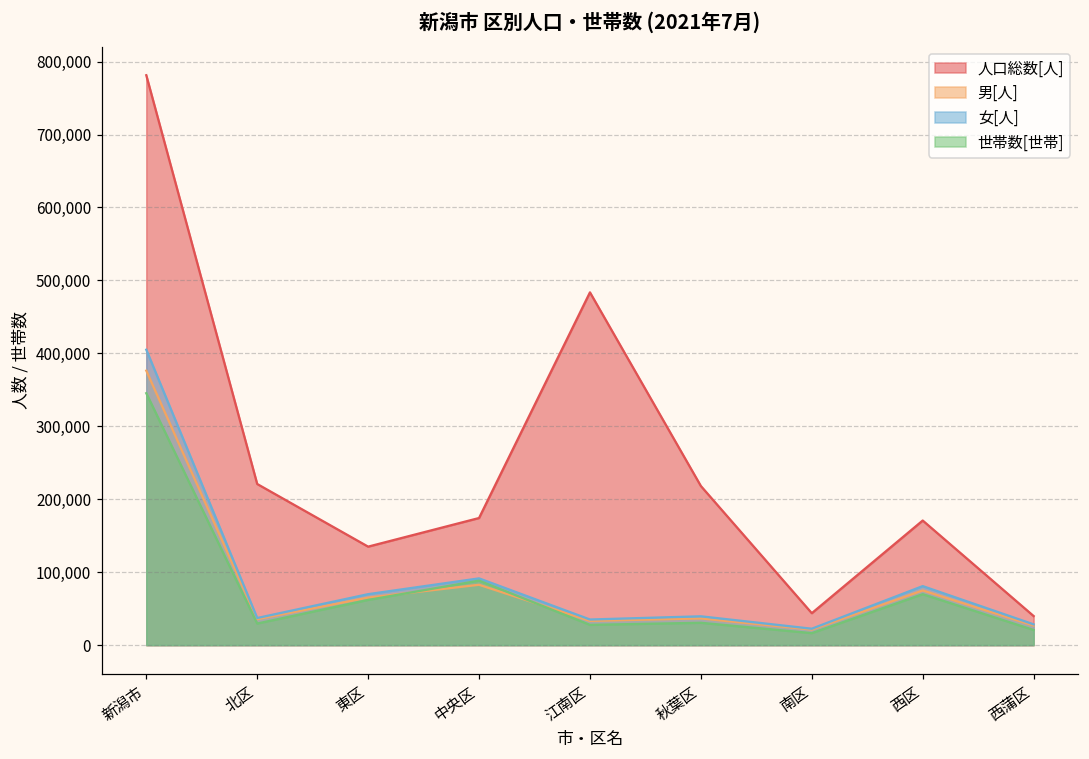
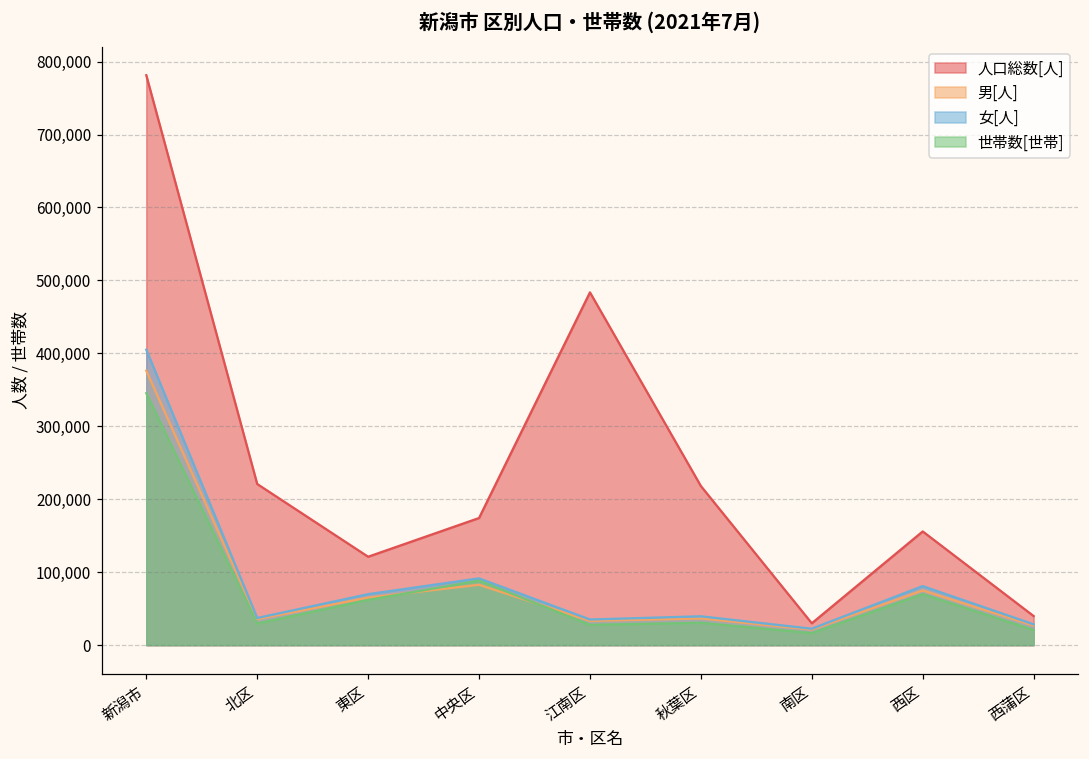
  {
    "人口総数[人]": {
      "新潟市": "780,000",
      "北区": "220,000",
-     "東区": "130,000",
+     "東区": "120,000",
      "中央区": "170,000",
      "江南区": "480,000",
      "秋葉区": "220,000",
-     "南区": "40,000",
-     "西区": "170,000",
+     "南区": "30,000",
+     "西区": "160,000",
      "西蒲区": "40,000"
    },
    "男[人]": {
      "新潟市": "380,000",
      "中央区": "80,000",
      "西区": "70,000"
    },
    "女[人]": {
      "新潟市": "400,000",
      "東区": "70,000",
      "西区": "80,000"
    },
    "世帯数[世帯]": {
      "新潟市": "350,000",
      "北区": "30,000",
      "江南区": "30,000",
      "秋葉区": "30,000",
      "南区": "20,000",
      "西区": "70,000",
      "西蒲区": "20,000"
    }
  }
